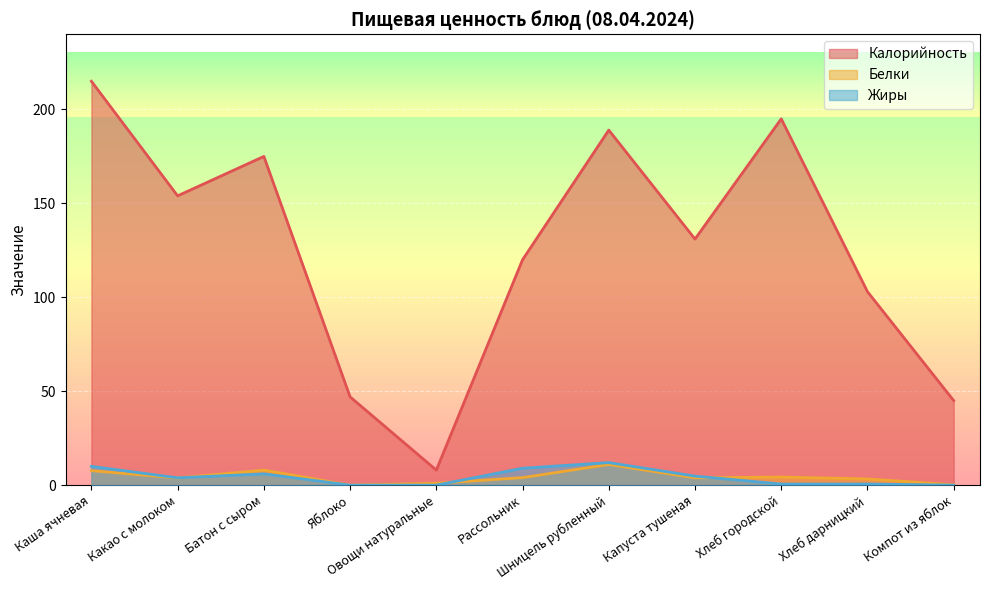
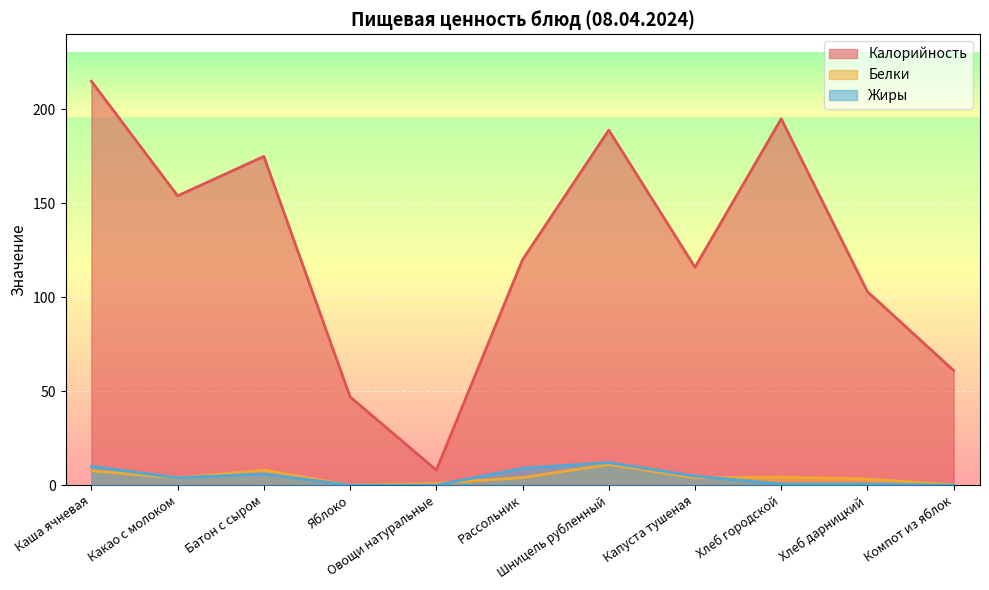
  {
    "Калорийность": {
      "Каша ячневая": 215,
      "Какао с молоком": 154,
      "Батон с сыром": 175,
      "Яблоко": 47,
      "Овощи натуральные": 8,
      "Рассольник": 120,
      "Шницель рубленный": 189,
-     "Капуста тушеная": 131,
+     "Капуста тушеная": 116,
      "Хлеб городской": 195,
      "Хлеб дарницкий": 103,
-     "Компот из яблок": 45
+     "Компот из яблок": 61
    },
    "Белки": {
      "Каша ячневая": 8,
      "Батон с сыром": 8,
      "Рассольник": 4,
      "Хлеб городской": 4,
      "Хлеб дарницкий": 3
    },
    "Жиры": {
      "Каша ячневая": 10,
      "Батон с сыром": 6,
      "Рассольник": 9,
      "Хлеб городской": 1,
      "Хлеб дарницкий": 1
    }
  }
